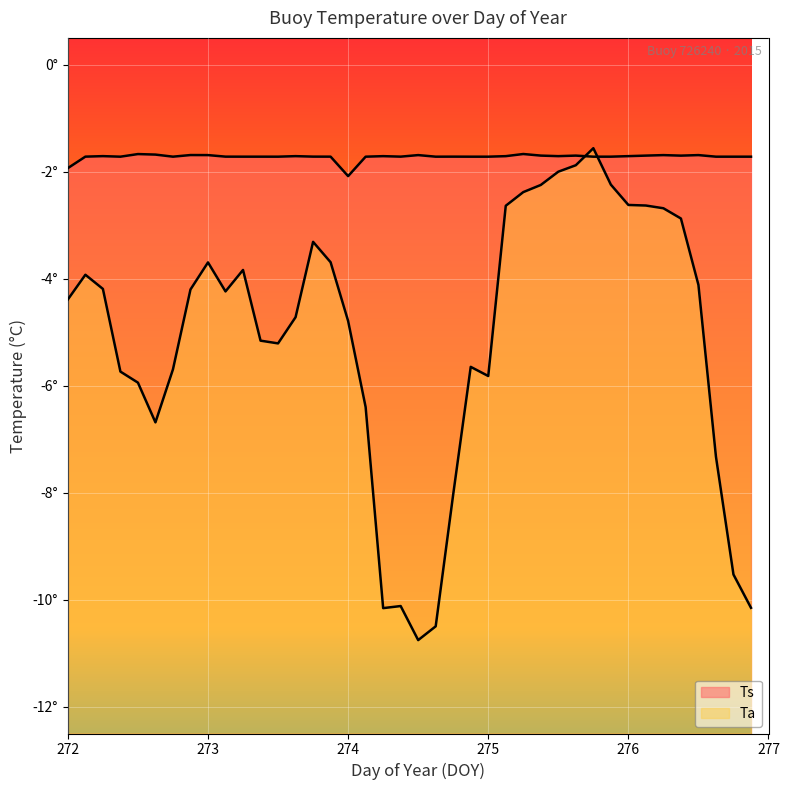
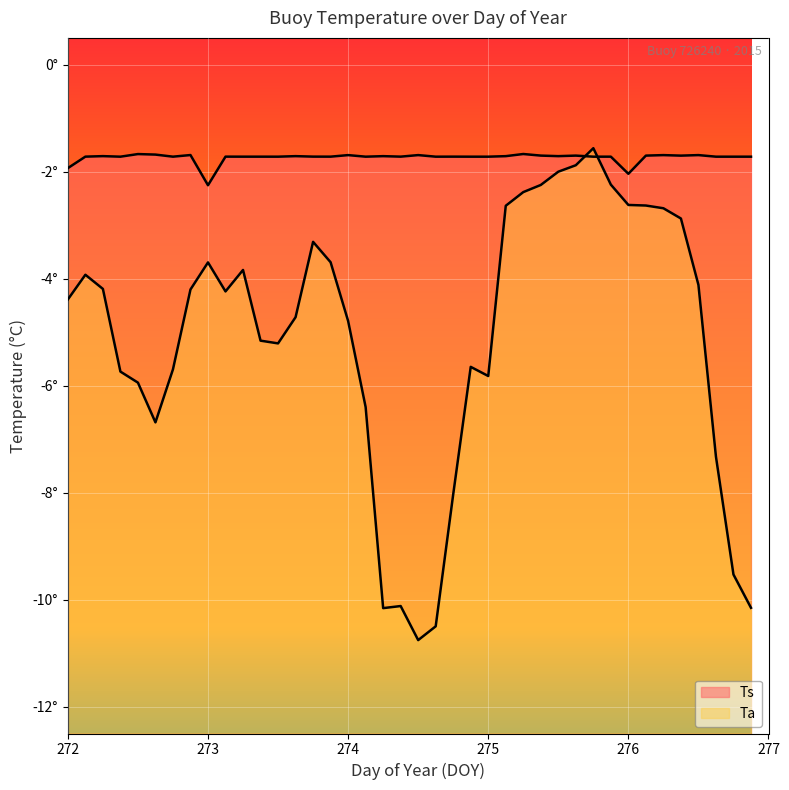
  {
    "Ts": {
      "272": "-1.9°",
-     "273": "-1.7°",
-     "274": "-2.1°",
+     "273": "-2.3°",
+     "274": "-1.7°",
      "275": "-1.7°",
-     "276": "-1.7°"
+     "276": "-2.0°"
    },
    "Ta": {
      "272": "-4.4°",
      "273": "-3.7°",
      "274": "-4.8°",
      "275": "-5.8°",
      "276": "-2.6°"
    }
  }
